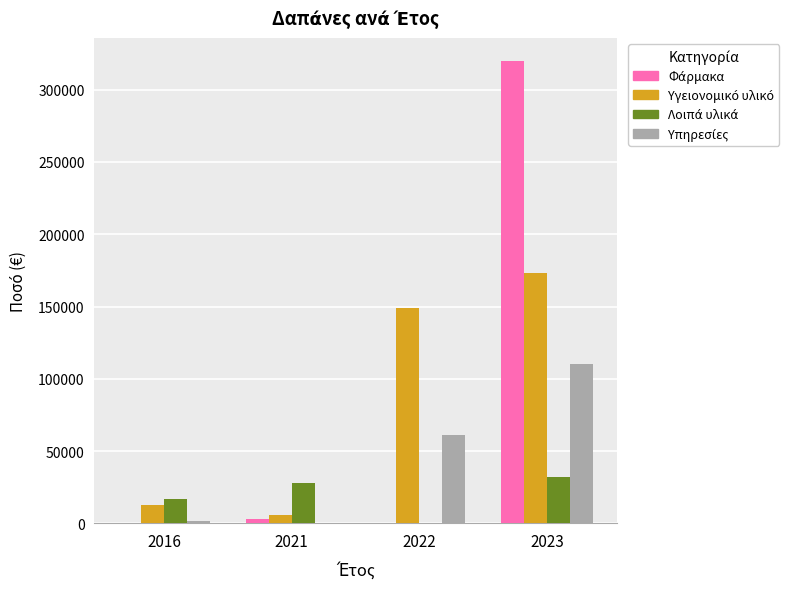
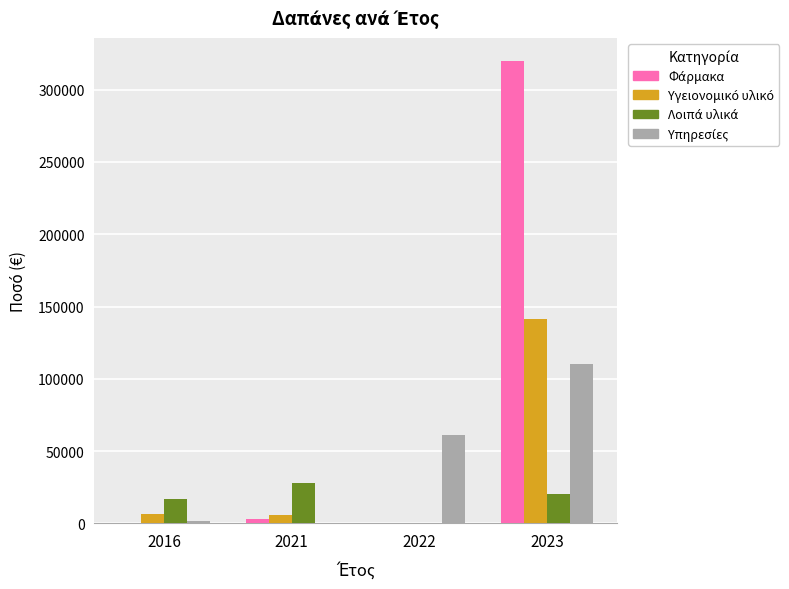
  {
    "Φάρμακα": {
      "2016": 0,
      "2021": 3000,
      "2023": 320000
    },
    "Υγειονομικό υλικό": {
-     "2016": 12000,
+     "2016": 7000,
      "2021": 6000,
-     "2022": 149000,
-     "2023": 173000
+     "2022": 0,
+     "2023": 141000
    },
    "Λοιπά υλικά": {
      "2016": 17000,
      "2021": 28000,
      "2022": 0,
-     "2023": 32000
+     "2023": 20000
    },
    "Υπηρεσίες": {
      "2021": 0,
      "2022": 61000,
      "2023": 110000
    }
  }
